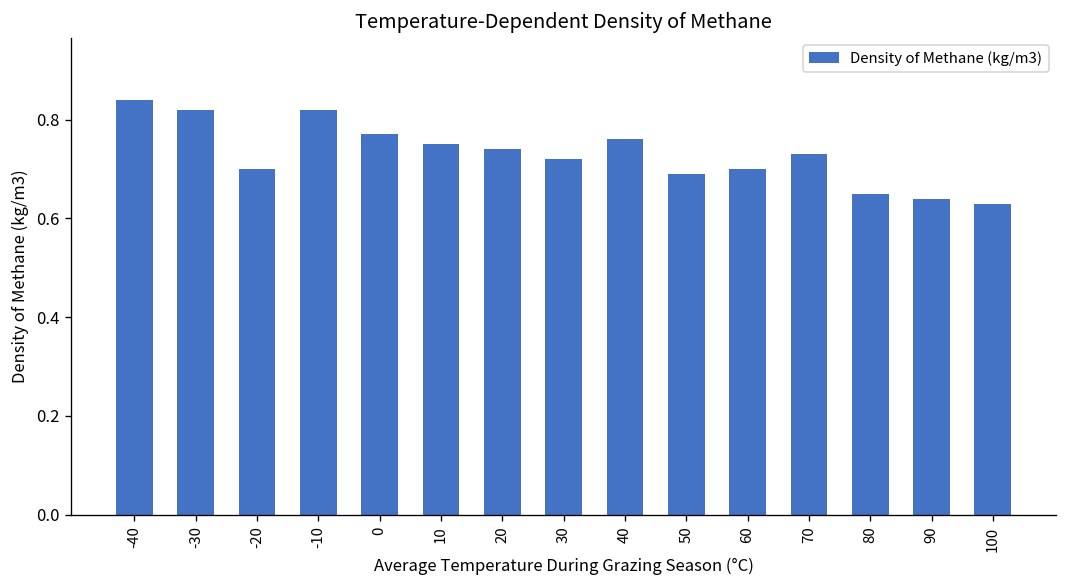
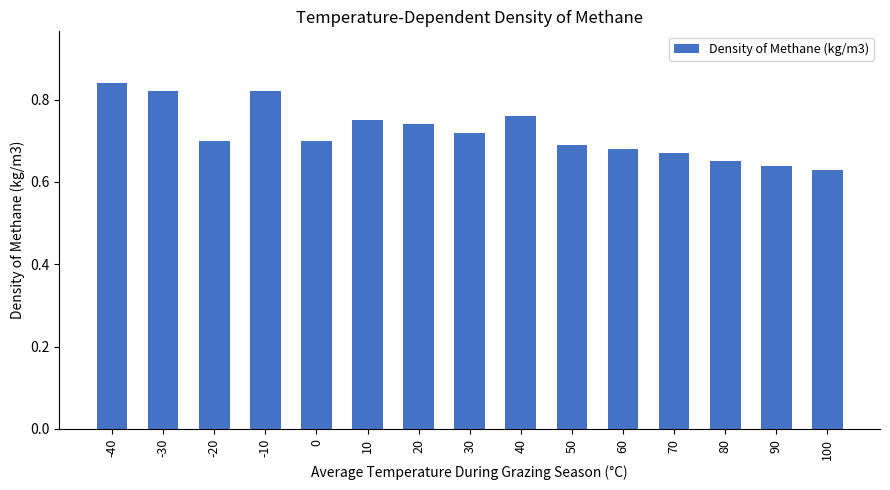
  {
    "-40": 0.84,
    "-30": 0.82,
    "-20": 0.70,
    "-10": 0.82,
-   "0": 0.77,
+   "0": 0.70,
    "10": 0.75,
    "20": 0.74,
    "30": 0.72,
    "40": 0.76,
    "50": 0.69,
-   "60": 0.70,
-   "70": 0.73,
+   "60": 0.68,
+   "70": 0.67,
    "80": 0.65,
    "90": 0.64,
    "100": 0.63
  }
